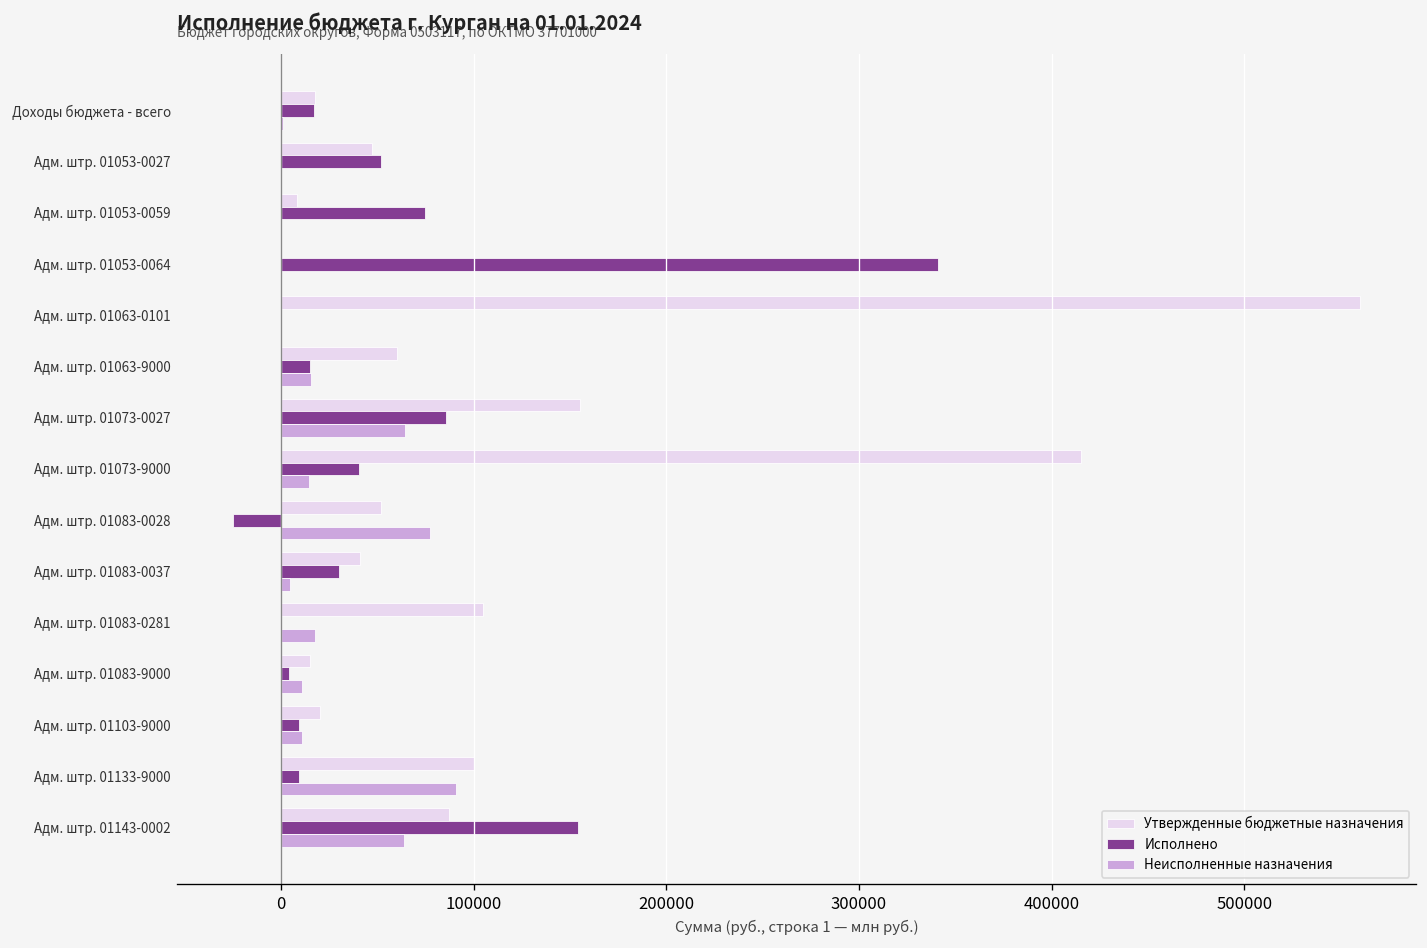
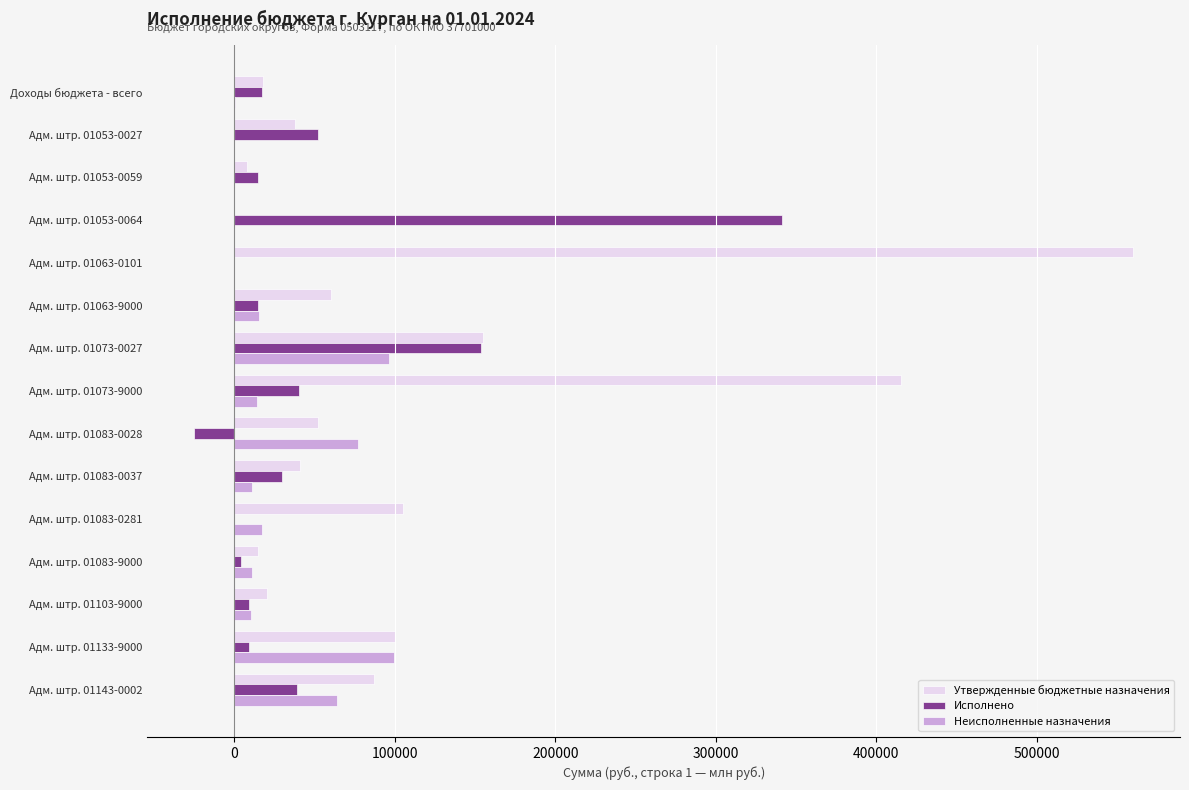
  {
    "Утвержденные бюджетные назначения": {
      "Доходы бюджета - всего": 18000,
-     "Адм. штр. 01053-0027": 47000,
+     "Адм. штр. 01053-0027": 38000,
      "Адм. штр. 01053-0059": 8000,
      "Адм. штр. 01053-0064": 0,
      "Адм. штр. 01063-0101": 560000,
      "Адм. штр. 01063-9000": 60000,
      "Адм. штр. 01073-0027": 155000,
      "Адм. штр. 01073-9000": 415000,
      "Адм. штр. 01083-0028": 52000,
      "Адм. штр. 01083-0037": 41000,
      "Адм. штр. 01083-0281": 105000,
      "Адм. штр. 01083-9000": 15000,
      "Адм. штр. 01103-9000": 20000,
      "Адм. штр. 01133-9000": 100000,
      "Адм. штр. 01143-0002": 87000
    },
    "Исполнено": {
      "Доходы бюджета - всего": 17000,
      "Адм. штр. 01053-0027": 52000,
-     "Адм. штр. 01053-0059": 75000,
+     "Адм. штр. 01053-0059": 15000,
      "Адм. штр. 01053-0064": 341000,
      "Адм. штр. 01063-9000": 15000,
-     "Адм. штр. 01073-0027": 86000,
+     "Адм. штр. 01073-0027": 154000,
      "Адм. штр. 01073-9000": 41000,
      "Адм. штр. 01083-0028": -25000,
      "Адм. штр. 01083-0037": 30000,
      "Адм. штр. 01083-0281": 0,
      "Адм. штр. 01083-9000": 4000,
      "Адм. штр. 01103-9000": 9000,
      "Адм. штр. 01133-9000": 9000,
-     "Адм. штр. 01143-0002": 154000
+     "Адм. штр. 01143-0002": 39000
    },
    "Неисполненные назначения": {
      "Адм. штр. 01053-0027": 0,
      "Адм. штр. 01053-0059": 0,
      "Адм. штр. 01053-0064": 0,
      "Адм. штр. 01063-0101": 0,
      "Адм. штр. 01063-9000": 15000,
-     "Адм. штр. 01073-0027": 64000,
+     "Адм. штр. 01073-0027": 96000,
      "Адм. штр. 01073-9000": 14000,
      "Адм. штр. 01083-0028": 77000,
-     "Адм. штр. 01083-0037": 5000,
+     "Адм. штр. 01083-0037": 11000,
      "Адм. штр. 01083-0281": 17000,
      "Адм. штр. 01083-9000": 11000,
      "Адм. штр. 01103-9000": 11000,
-     "Адм. штр. 01133-9000": 91000,
+     "Адм. штр. 01133-9000": 99000,
      "Адм. штр. 01143-0002": 64000
    }
  }
